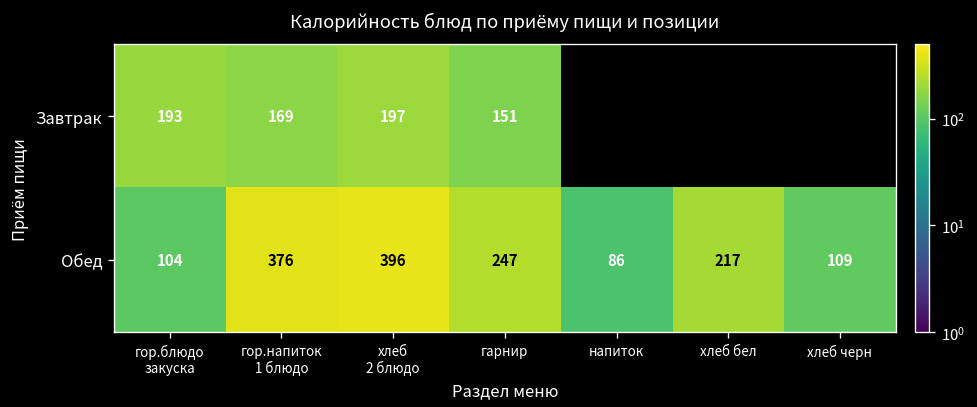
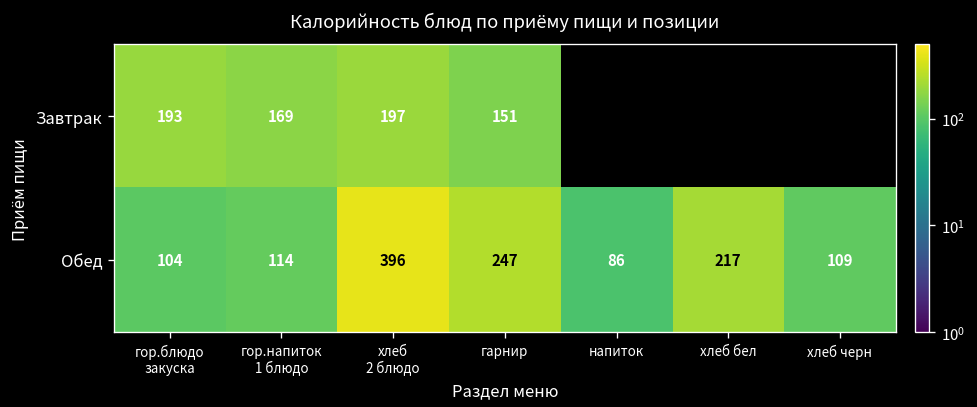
  {
    "Завтрак": {
      "гор.блюдо закуска": 193,
      "гор.напиток 1 блюдо": 169,
      "хлеб 2 блюдо": 197,
      "гарнир": 151
    },
    "Обед": {
      "гор.блюдо закуска": 104,
-     "гор.напиток 1 блюдо": 376,
+     "гор.напиток 1 блюдо": 114,
      "хлеб 2 блюдо": 396,
      "гарнир": 247,
      "напиток": 86,
      "хлеб бел": 217,
      "хлеб черн": 109
    }
  }
